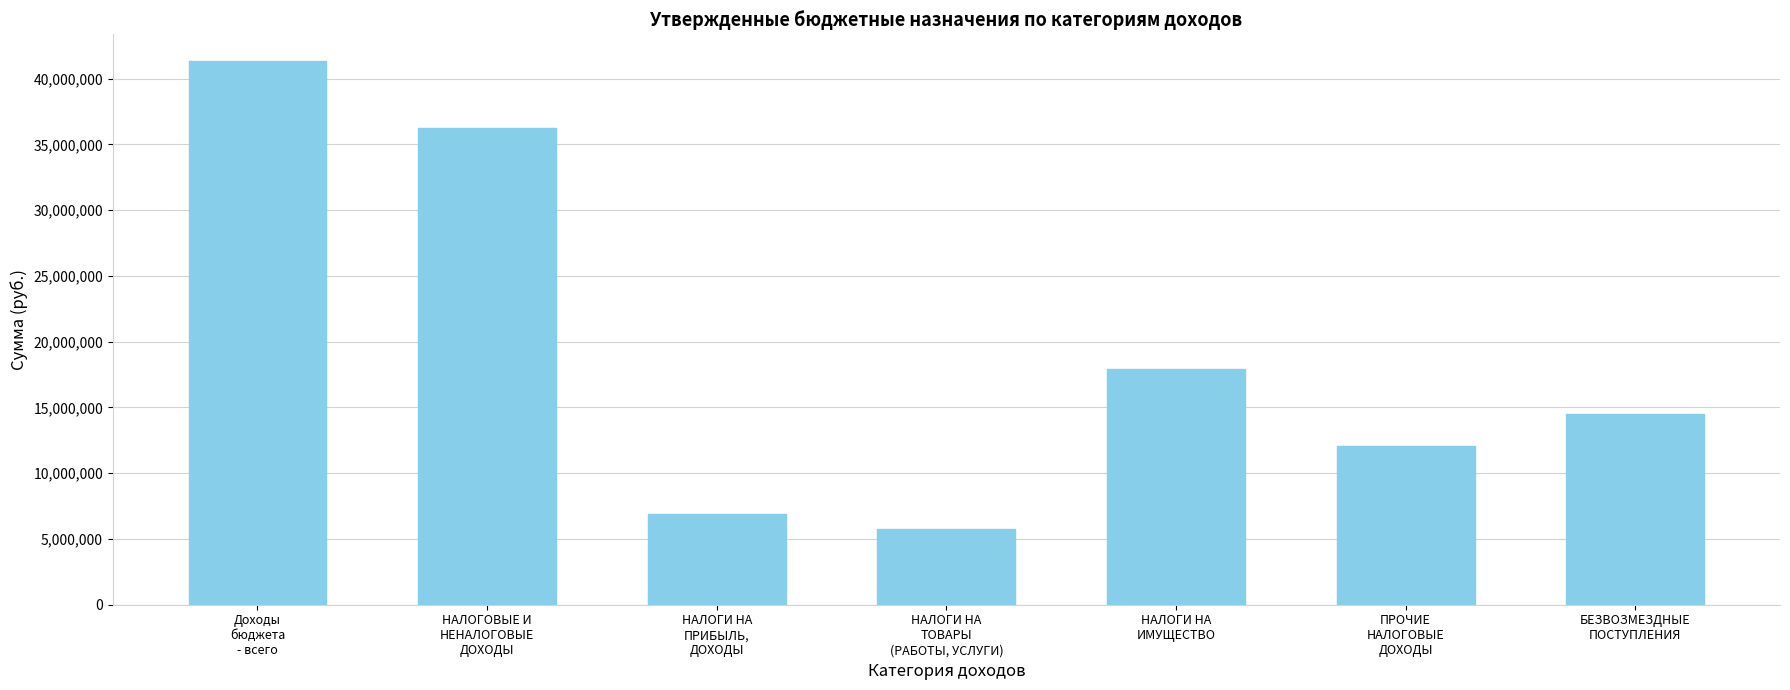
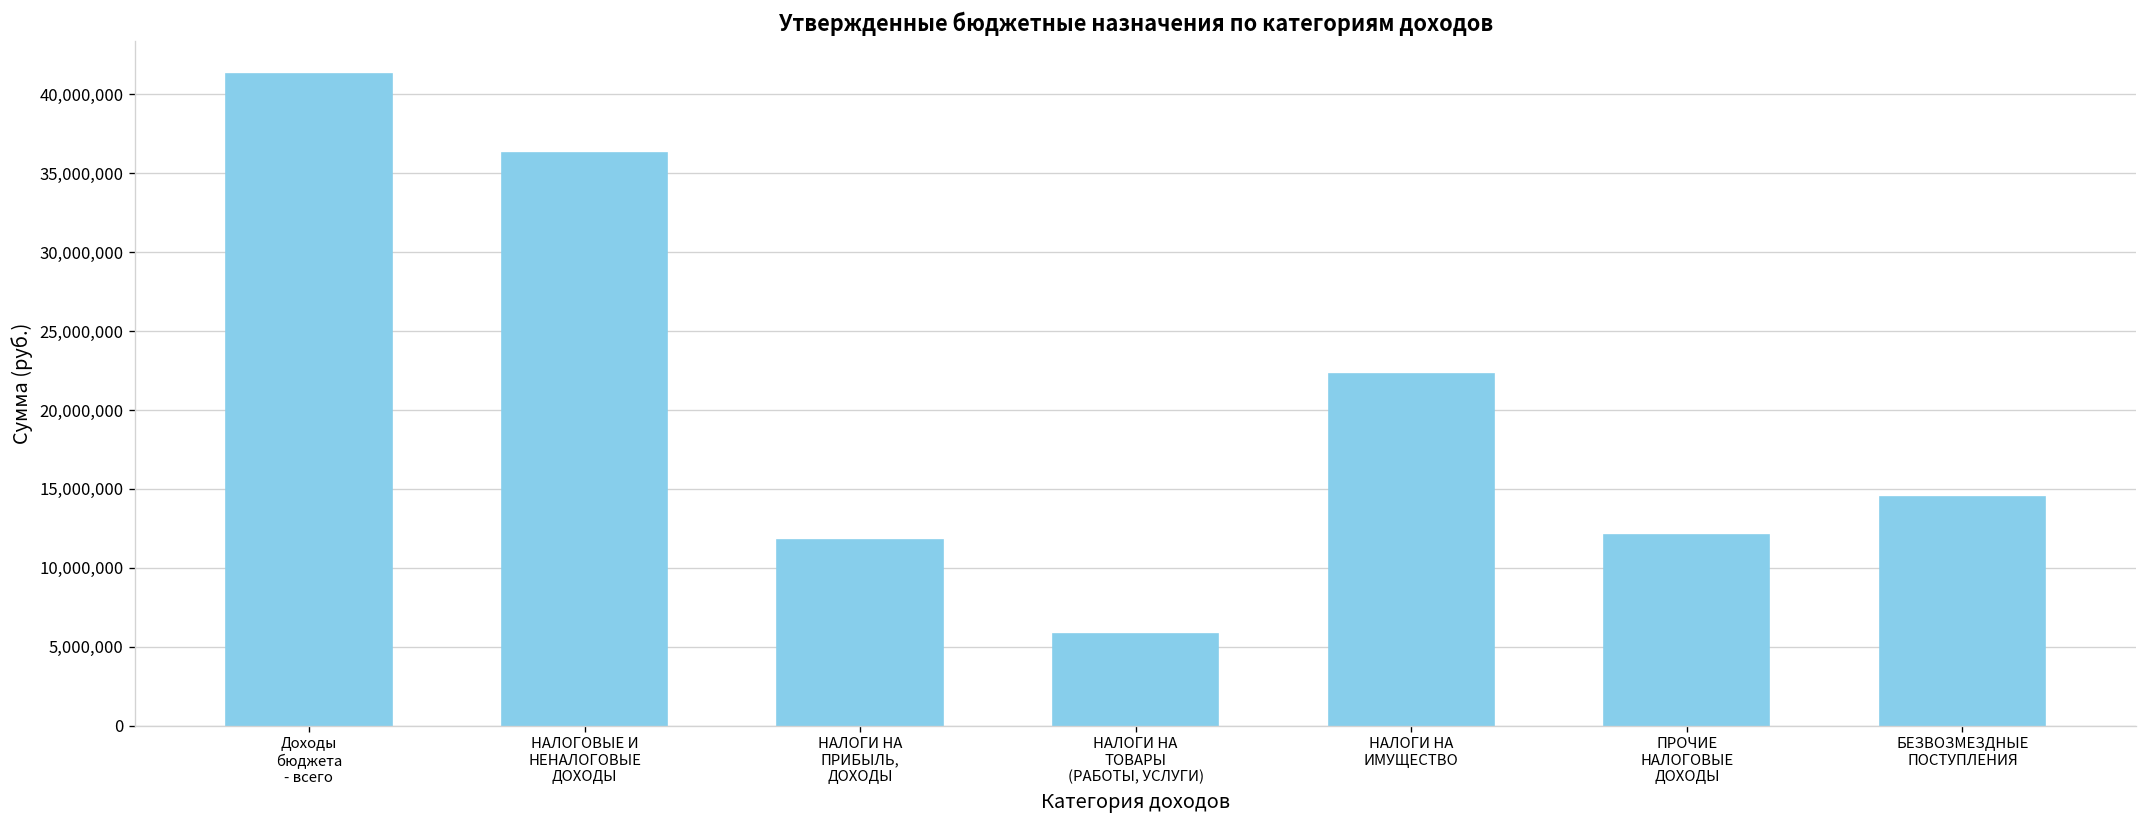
  {
    "Доходы бюджета - всего": "41,300,000",
    "НАЛОГОВЫЕ И НЕНАЛОГОВЫЕ ДОХОДЫ": "36,300,000",
-   "НАЛОГИ НА ПРИБЫЛЬ, ДОХОДЫ": "6,900,000",
+   "НАЛОГИ НА ПРИБЫЛЬ, ДОХОДЫ": "11,700,000",
    "НАЛОГИ НА ТОВАРЫ (РАБОТЫ, УСЛУГИ)": "5,800,000",
-   "НАЛОГИ НА ИМУЩЕСТВО": "17,900,000",
+   "НАЛОГИ НА ИМУЩЕСТВО": "22,300,000",
    "ПРОЧИЕ НАЛОГОВЫЕ ДОХОДЫ": "12,100,000",
    "БЕЗВОЗМЕЗДНЫЕ ПОСТУПЛЕНИЯ": "14,500,000"
  }
